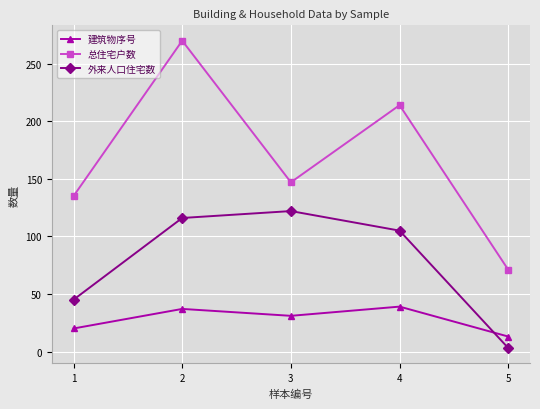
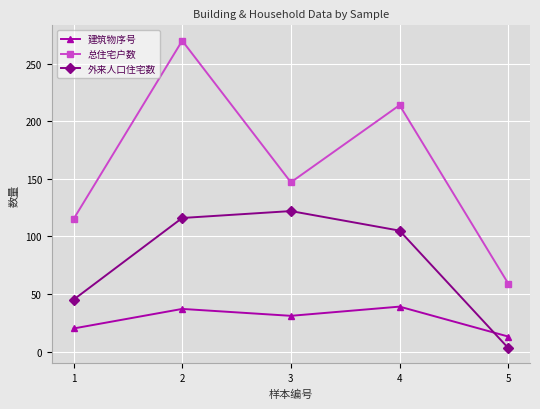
  {
    "总住宅户数": {
-     "1": 135,
+     "1": 115,
      "2": 270,
      "3": 147,
      "4": 214,
-     "5": 71
+     "5": 59
    }
  }
